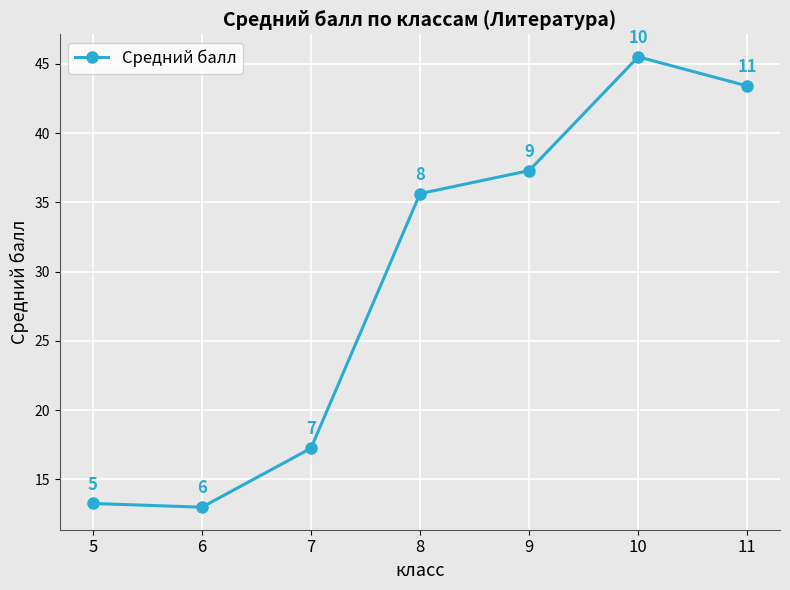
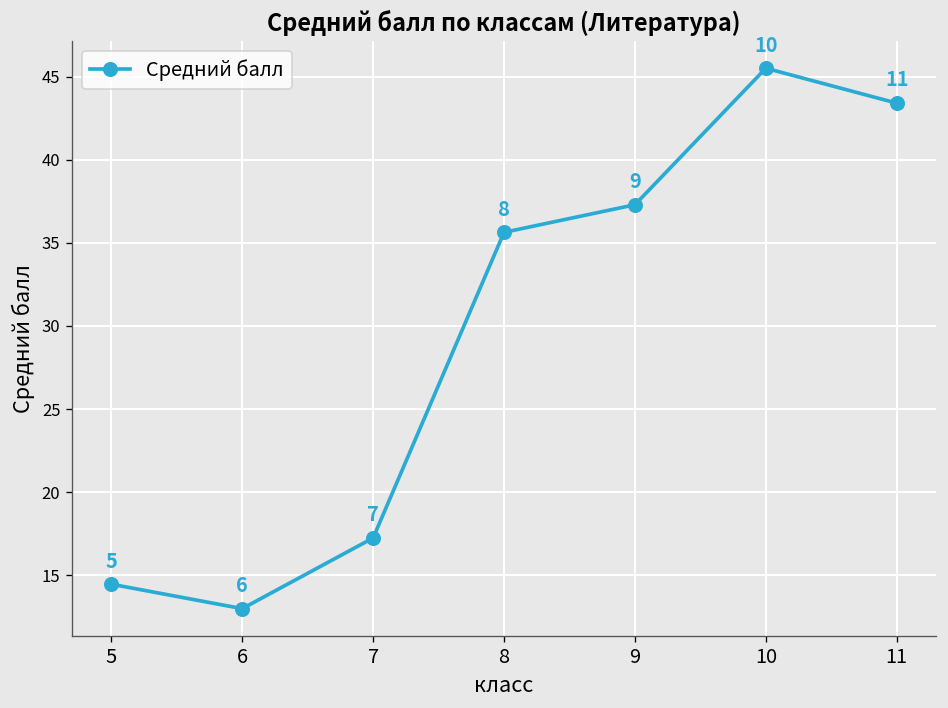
  {
-   "5": 13.3
+   "5": 14.5
  }
